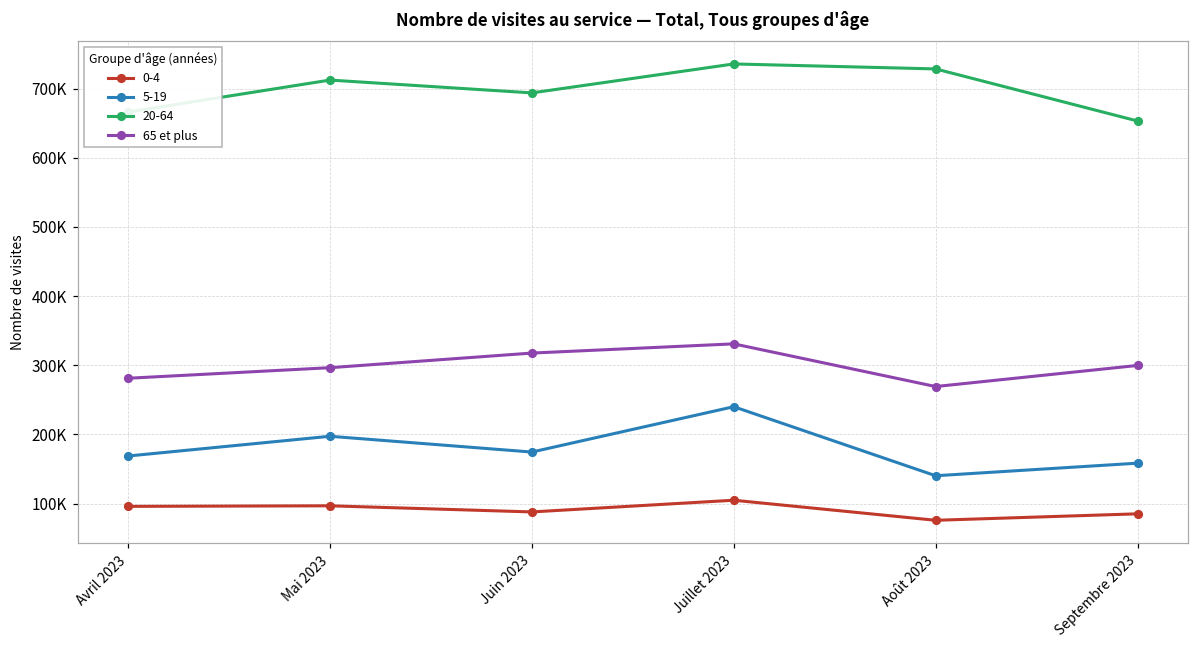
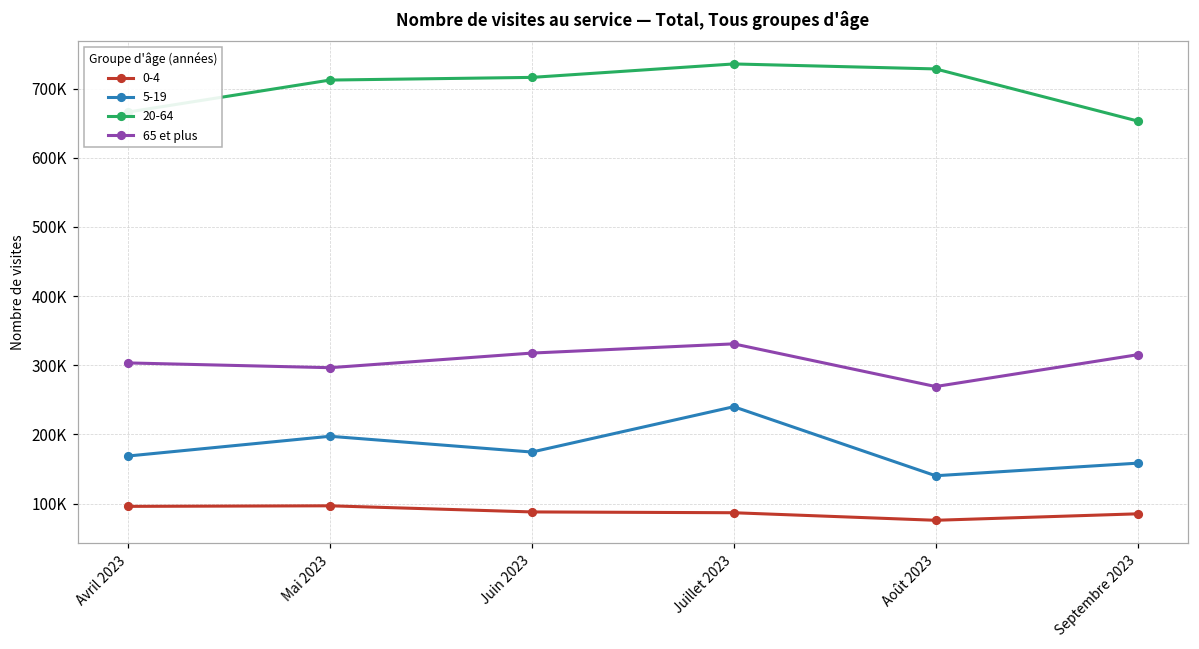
  {
    "0-4": {
      "Avril 2023": 100000,
      "Mai 2023": 100000,
      "Juin 2023": 90000,
-     "Juillet 2023": 100000,
+     "Juillet 2023": 90000,
      "Août 2023": 80000,
      "Septembre 2023": 90000
    },
    "5-19": {
      "Avril 2023": 170000,
      "Mai 2023": 200000,
      "Juin 2023": 170000,
      "Juillet 2023": 240000,
      "Août 2023": 140000,
      "Septembre 2023": 160000
    },
    "20-64": {
      "Mai 2023": 710000,
-     "Juin 2023": 690000,
+     "Juin 2023": 720000,
      "Juillet 2023": 740000,
      "Août 2023": 730000,
      "Septembre 2023": 650000
    },
    "65 et plus": {
-     "Avril 2023": 280000,
+     "Avril 2023": 300000,
      "Mai 2023": 300000,
      "Juin 2023": 320000,
      "Juillet 2023": 330000,
      "Août 2023": 270000,
-     "Septembre 2023": 300000
+     "Septembre 2023": 320000
    }
  }
